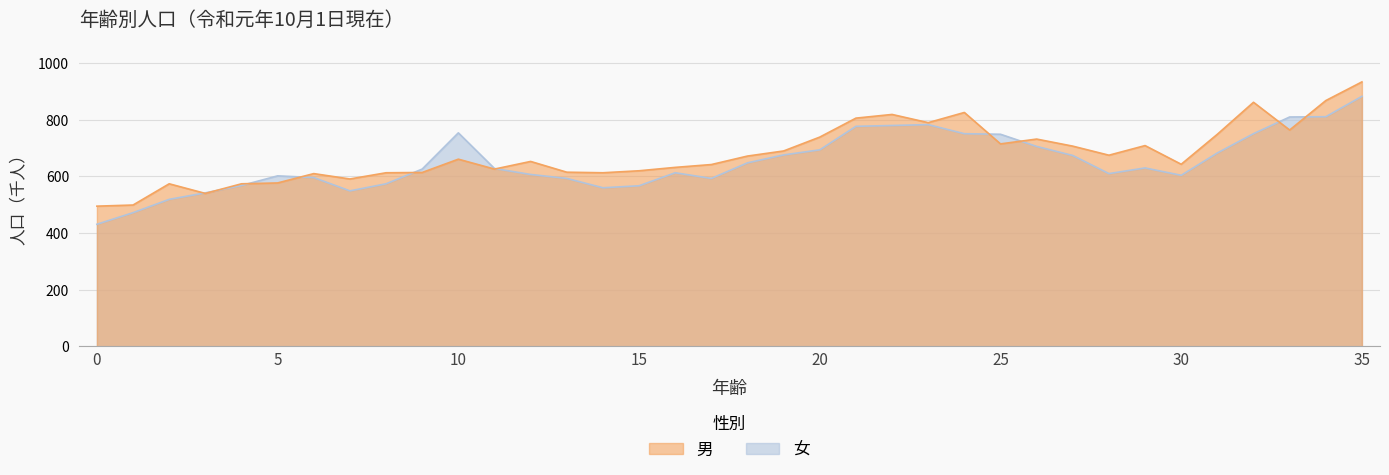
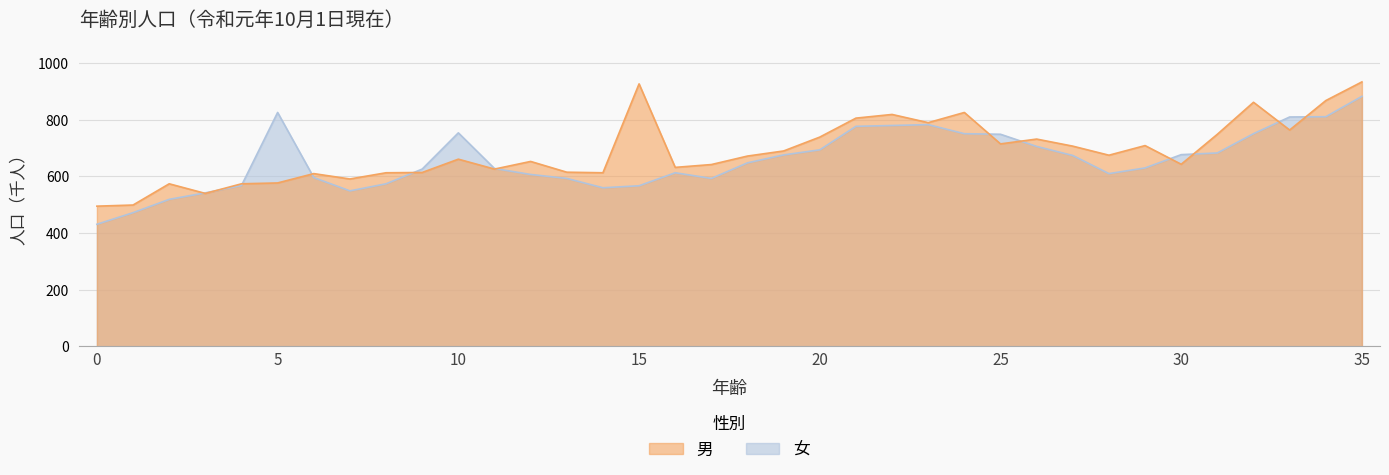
  {
    "女": {
      "0": 430,
-     "5": 600,
+     "5": 830,
      "10": 750,
      "15": 570,
      "20": 690,
      "25": 750,
-     "30": 600,
+     "30": 680,
      "35": 880
    },
    "男": {
      "0": 500,
      "5": 580,
      "10": 660,
-     "15": 620,
+     "15": 930,
      "20": 740,
      "25": 720,
      "30": 640,
      "35": 930
    }
  }
